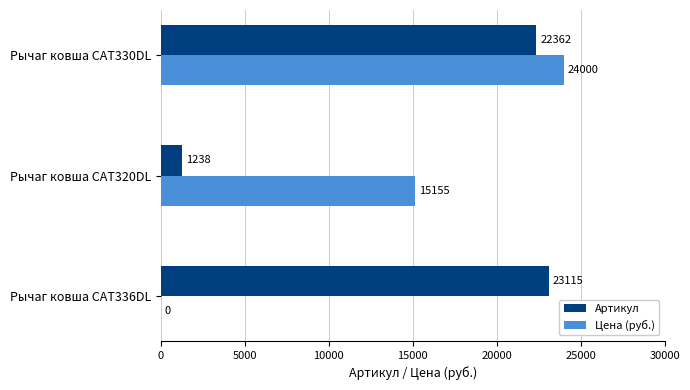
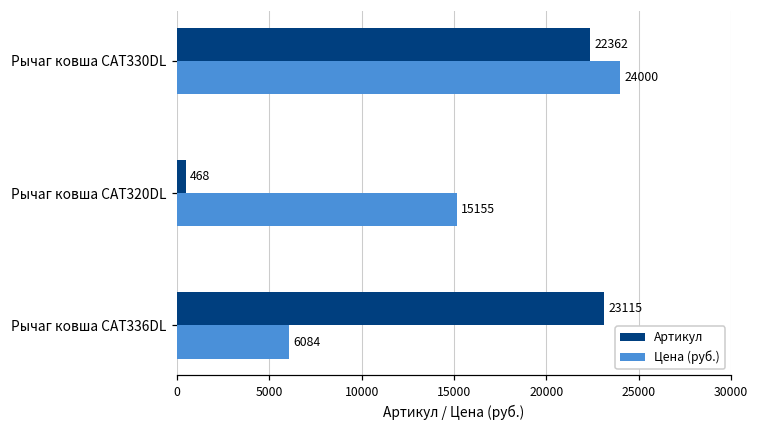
  {
    "Артикул": {
      "Рычаг ковша CAT330DL": 22362,
-     "Рычаг ковша CAT320DL": 1238,
+     "Рычаг ковша CAT320DL": 468,
      "Рычаг ковша CAT336DL": 23115
    },
    "Цена (руб.)": {
      "Рычаг ковша CAT330DL": 24000,
      "Рычаг ковша CAT320DL": 15155,
-     "Рычаг ковша CAT336DL": 0
+     "Рычаг ковша CAT336DL": 6084
    }
  }
